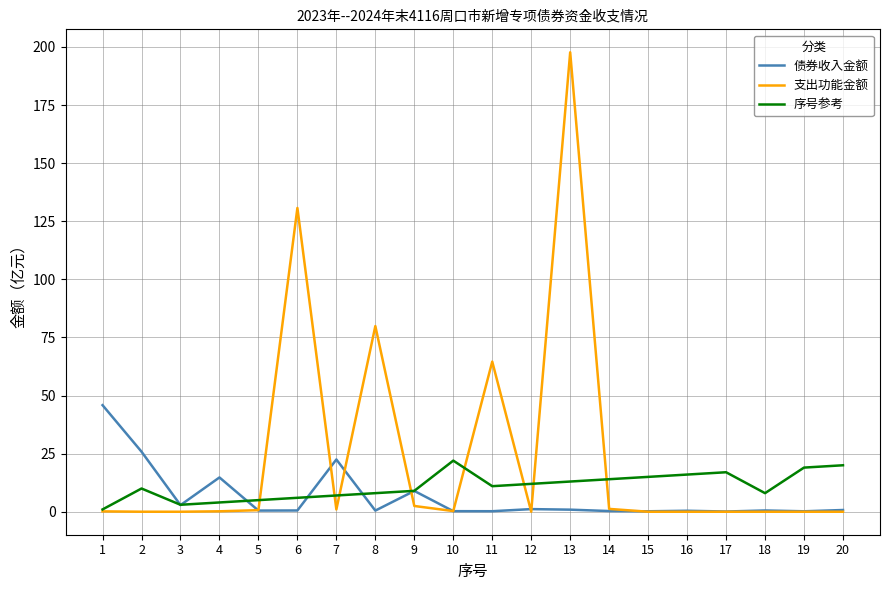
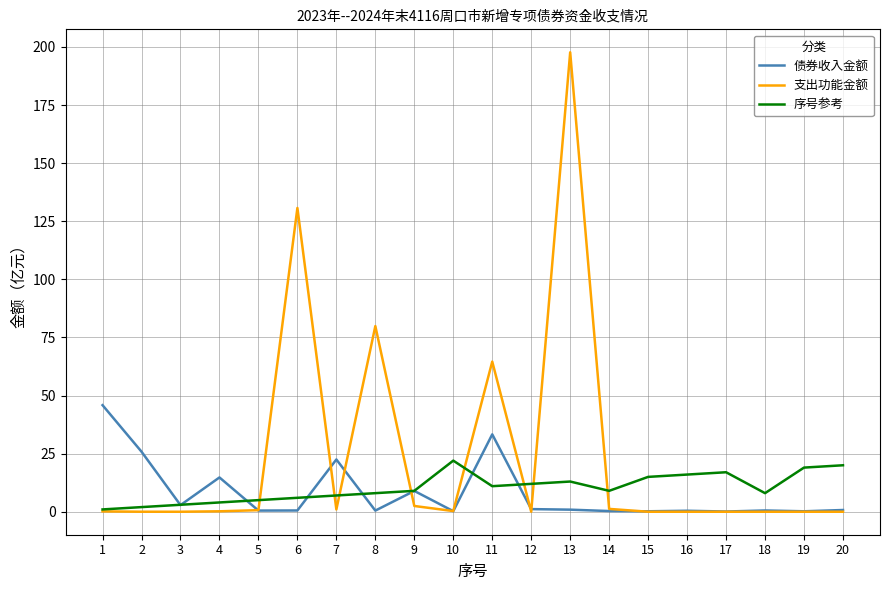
  {
    "债券收入金额": {
      "1": 46,
      "2": 26,
      "4": 15,
      "6": 1,
      "7": 22,
      "8": 1,
-     "11": 0,
+     "11": 33,
      "12": 1,
      "13": 1
    },
    "支出功能金额": {
      "2": 0,
      "3": 0,
      "4": 0,
      "6": 131,
      "7": 1,
      "8": 80,
      "9": 2,
      "11": 65,
      "12": 0,
      "13": 198
    },
    "序号参考": {
-     "2": 10,
+     "2": 2,
      "4": 4,
      "5": 5,
      "6": 6,
      "7": 7,
      "8": 8,
      "10": 22,
      "11": 11,
      "12": 12,
      "13": 13,
-     "14": 14,
+     "14": 9,
      "15": 15,
      "16": 16,
      "17": 17,
      "18": 8,
      "19": 19,
      "20": 20
    }
  }
